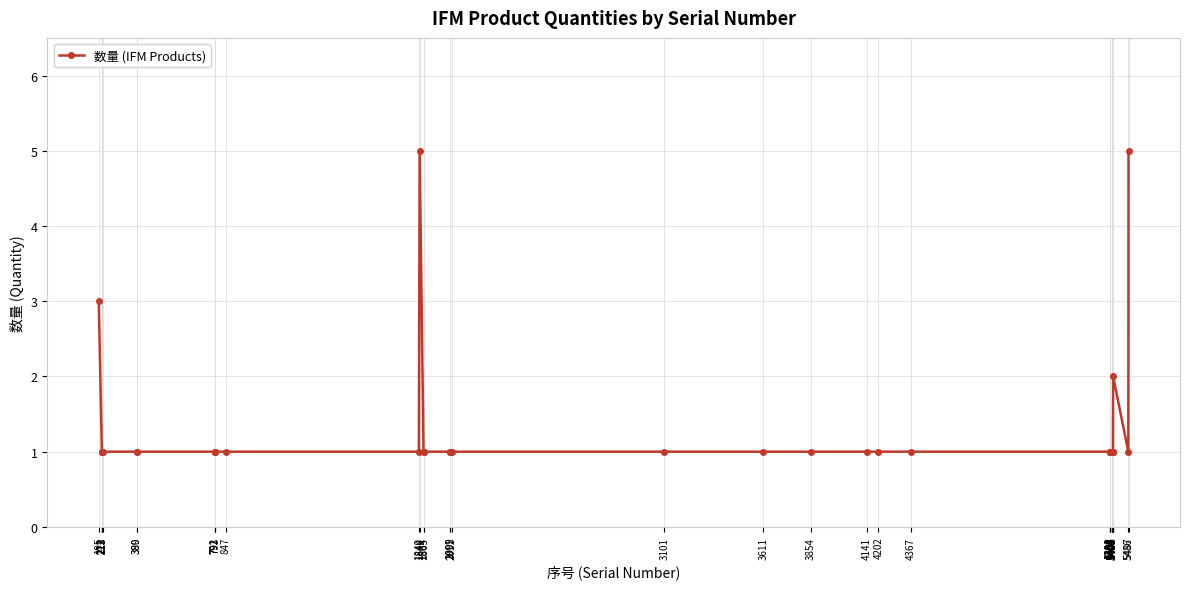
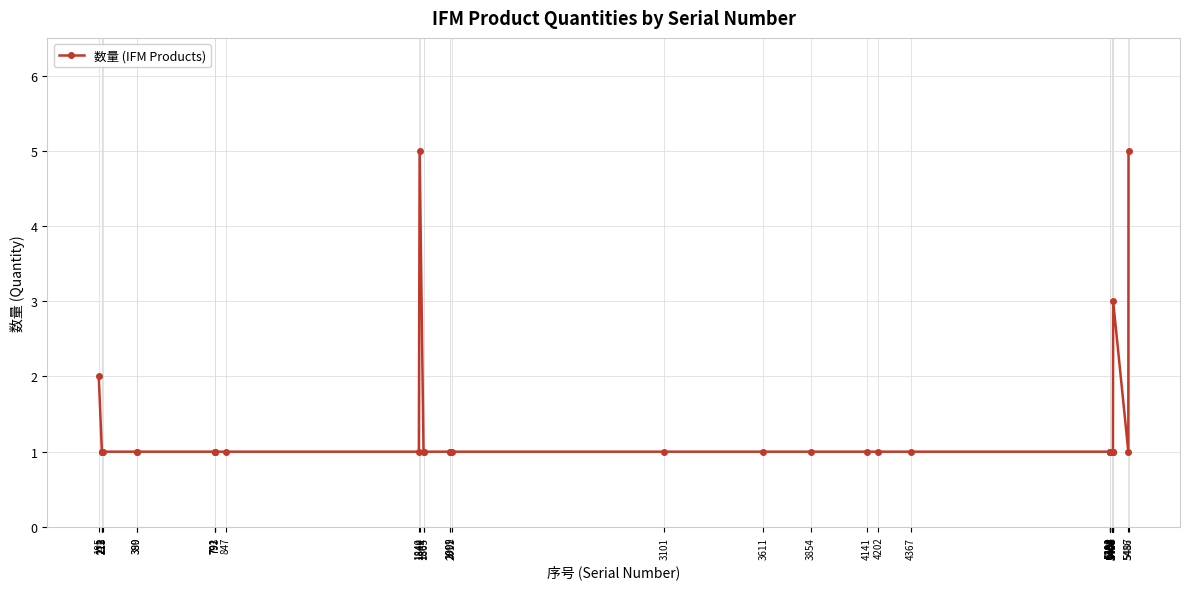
  {
-   "195": 3,
+   "195": 2,
    "211": 1,
    "212": 1,
    "213": 1,
    "215": 1,
    "389": 1,
    "390": 1,
    "791": 1,
    "792": 1,
    "793": 1,
    "847": 1,
    "1840": 1,
    "1844": 5,
    "1864": 1,
    "1865": 1,
    "1999": 1,
    "2002": 1,
    "2011": 1,
    "3101": 1,
    "3611": 1,
    "3854": 1,
    "4141": 1,
    "4202": 1,
    "4367": 1,
-   "5408": 2,
+   "5408": 3,
    "5486": 1,
    "5487": 5
  }
